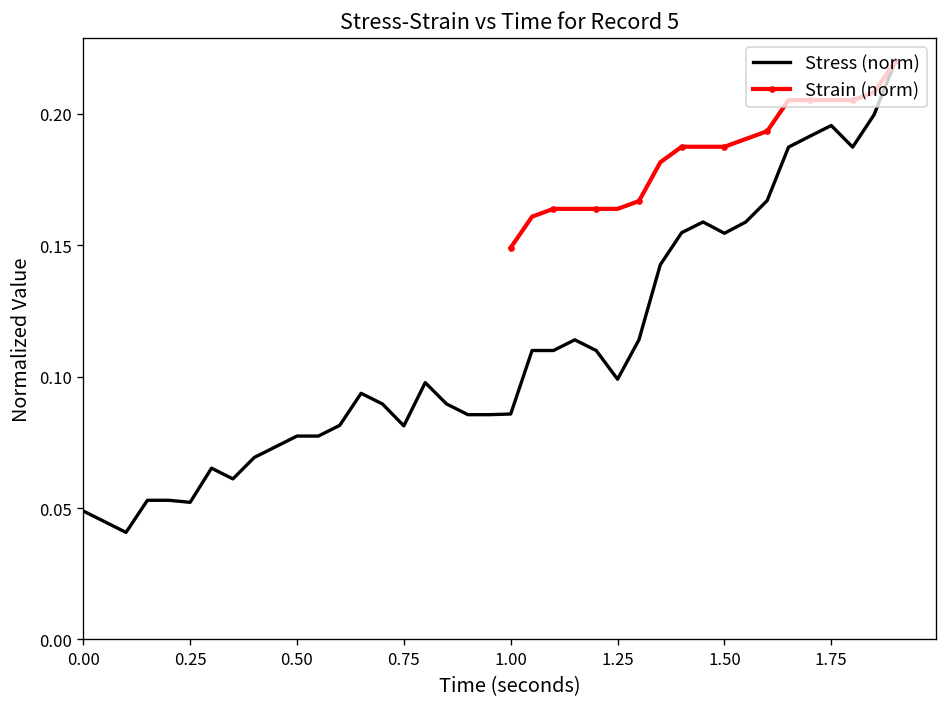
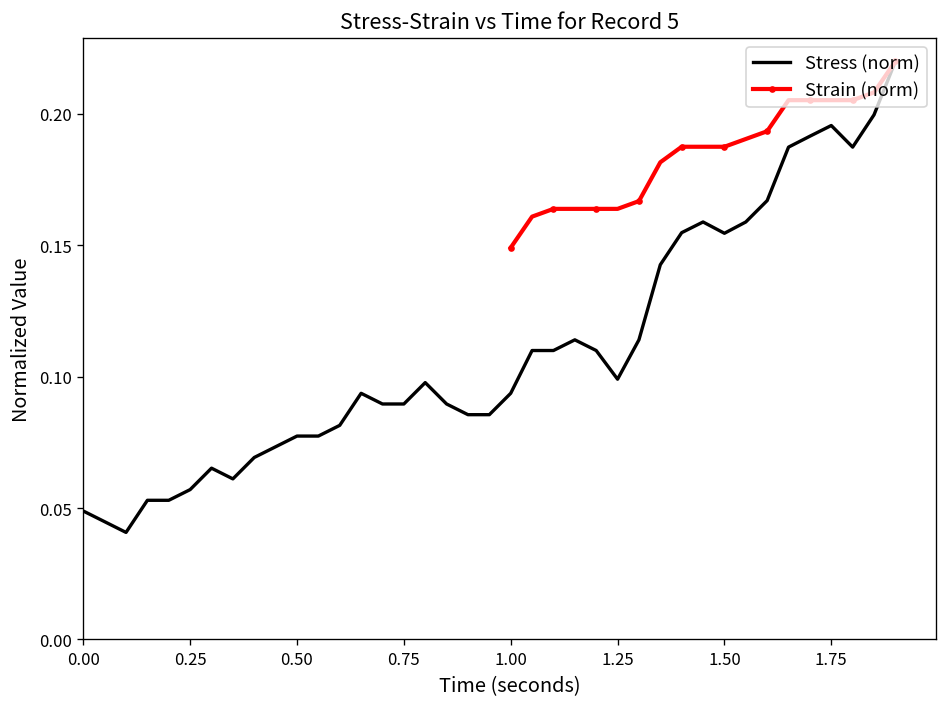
  {
    "Stress (norm)": {
      "0.00": 0.049,
-     "0.25": 0.052,
+     "0.25": 0.057,
      "0.50": 0.077,
-     "0.75": 0.081,
-     "1.00": 0.086,
+     "0.75": 0.090,
+     "1.00": 0.094,
      "1.25": 0.099,
      "1.50": 0.155,
      "1.75": 0.196
    },
    "Strain (norm)": {
      "1.00": 0.149,
      "1.25": 0.164,
      "1.50": 0.188
    }
  }
